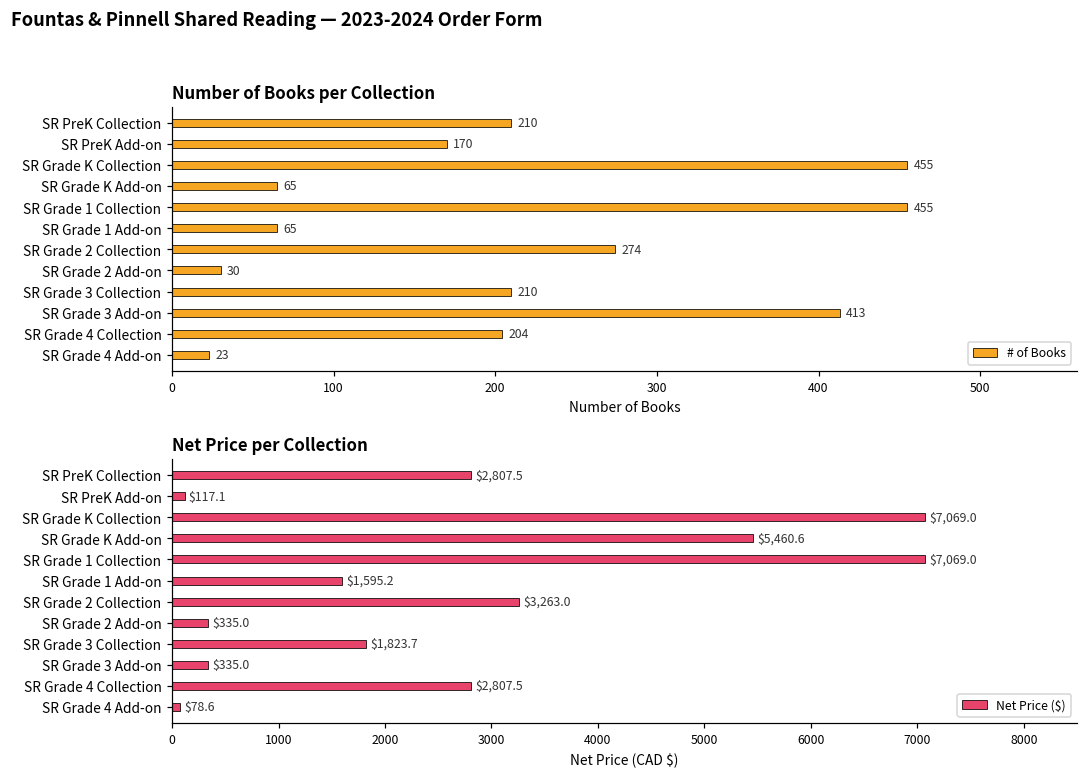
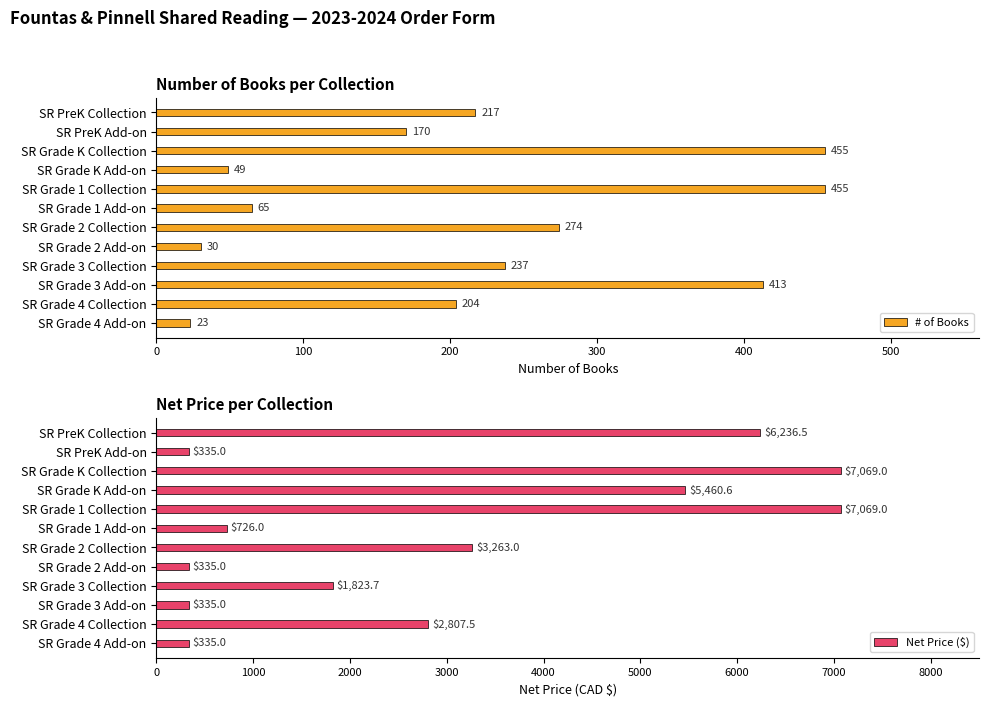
  {
    "Number of Books per Collection": {
-     "SR PreK Collection": "210",
+     "SR PreK Collection": "217",
      "SR PreK Add-on": "170",
      "SR Grade K Collection": "455",
-     "SR Grade K Add-on": "65",
+     "SR Grade K Add-on": "49",
      "SR Grade 1 Collection": "455",
      "SR Grade 1 Add-on": "65",
      "SR Grade 2 Collection": "274",
      "SR Grade 2 Add-on": "30",
-     "SR Grade 3 Collection": "210",
+     "SR Grade 3 Collection": "237",
      "SR Grade 3 Add-on": "413",
      "SR Grade 4 Collection": "204",
      "SR Grade 4 Add-on": "23"
    },
    "Net Price per Collection": {
-     "SR PreK Collection": "$2,807.5",
-     "SR PreK Add-on": "$117.1",
+     "SR PreK Collection": "$6,236.5",
+     "SR PreK Add-on": "$335.0",
      "SR Grade K Collection": "$7,069.0",
      "SR Grade K Add-on": "$5,460.6",
      "SR Grade 1 Collection": "$7,069.0",
-     "SR Grade 1 Add-on": "$1,595.2",
+     "SR Grade 1 Add-on": "$726.0",
      "SR Grade 2 Collection": "$3,263.0",
      "SR Grade 2 Add-on": "$335.0",
      "SR Grade 3 Collection": "$1,823.7",
      "SR Grade 3 Add-on": "$335.0",
      "SR Grade 4 Collection": "$2,807.5",
-     "SR Grade 4 Add-on": "$78.6"
+     "SR Grade 4 Add-on": "$335.0"
    }
  }
